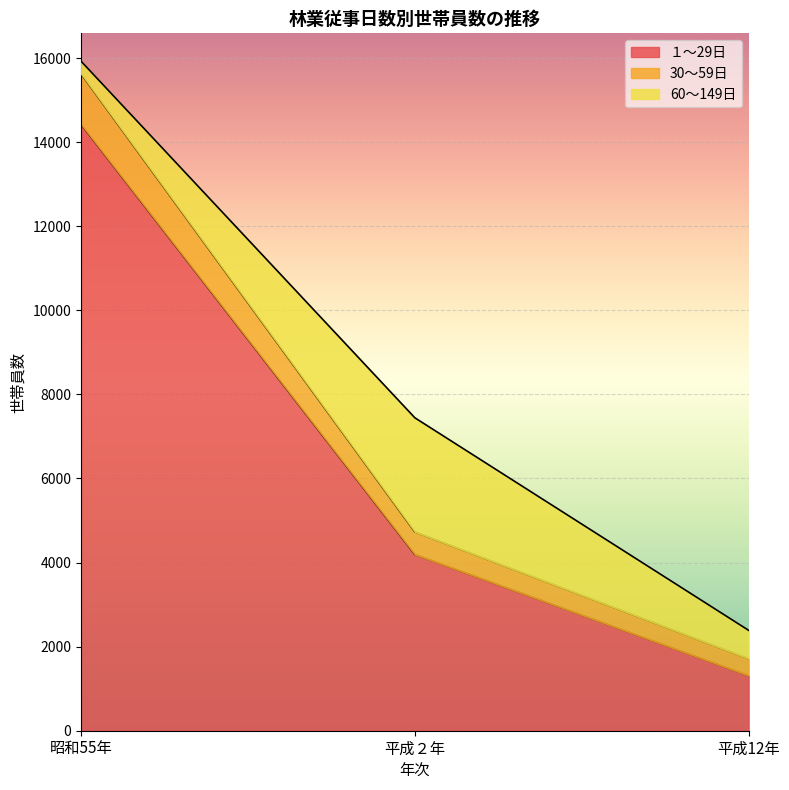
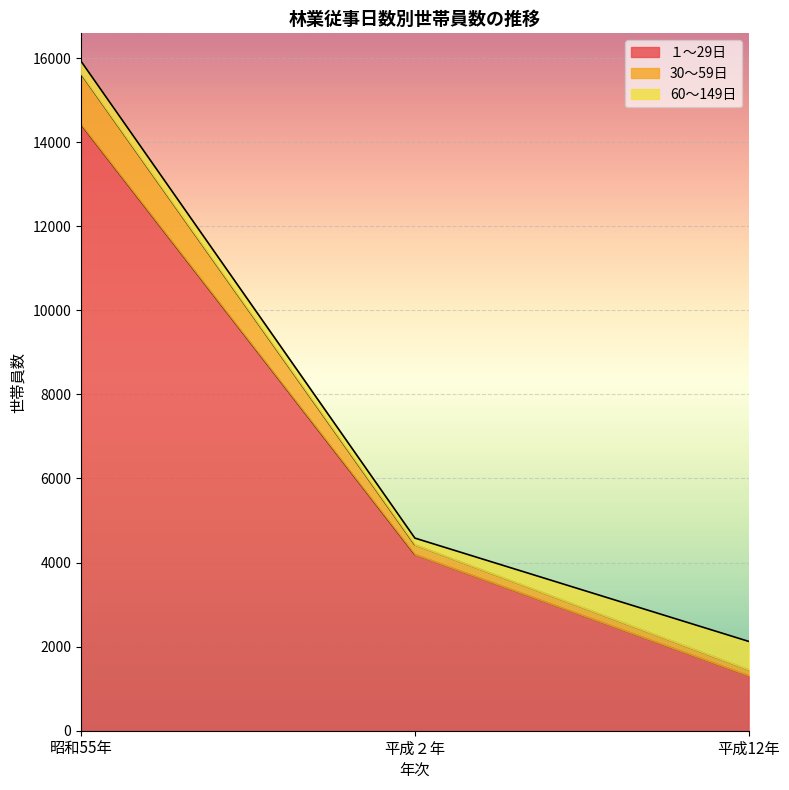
  {
    "１～29日": {
      "昭和55年": 14400,
      "平成２年": 4200,
      "平成12年": 1300
    },
    "30～59日": {
      "昭和55年": 1200,
-     "平成２年": 500,
-     "平成12年": 400
+     "平成２年": 200,
+     "平成12年": 100
    },
    "60～149日": {
      "昭和55年": 300,
-     "平成２年": 2700,
+     "平成２年": 200,
      "平成12年": 700
    }
  }
